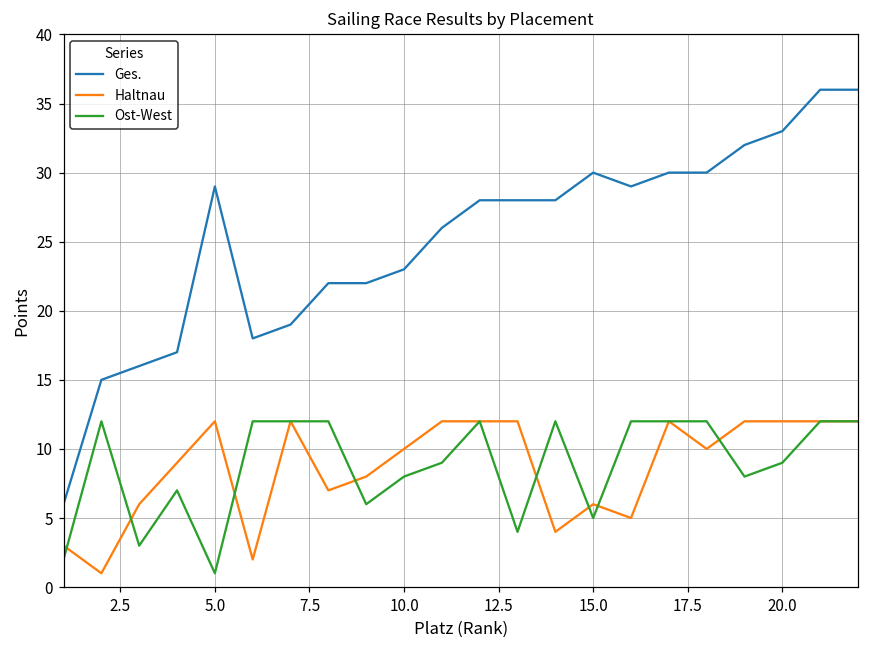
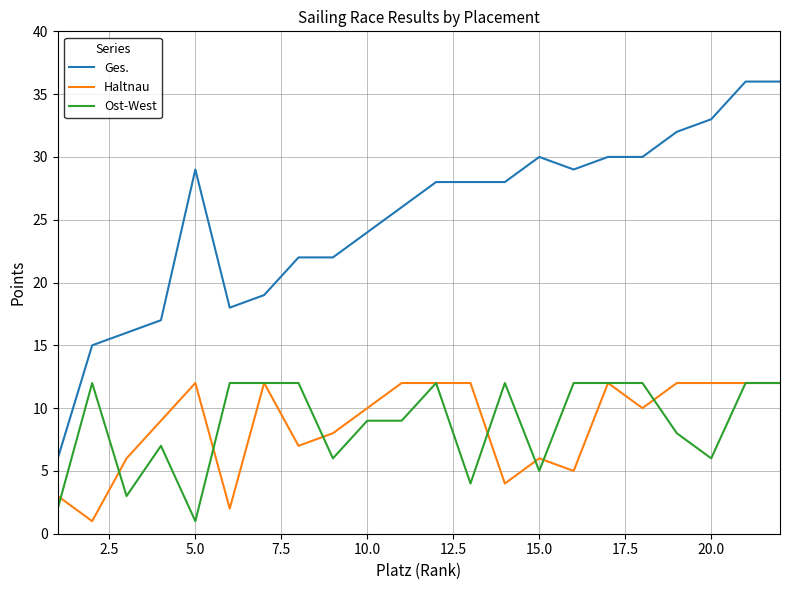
  {
    "Ges.": {
      "5.0": 29,
-     "10.0": 23,
+     "10.0": 24,
      "15.0": 30,
      "20.0": 33
    },
    "Haltnau": {
      "5.0": 12,
      "10.0": 10,
      "15.0": 6,
      "20.0": 12
    },
    "Ost-West": {
      "5.0": 1,
-     "10.0": 8,
+     "10.0": 9,
      "15.0": 5,
-     "20.0": 9
+     "20.0": 6
    }
  }
